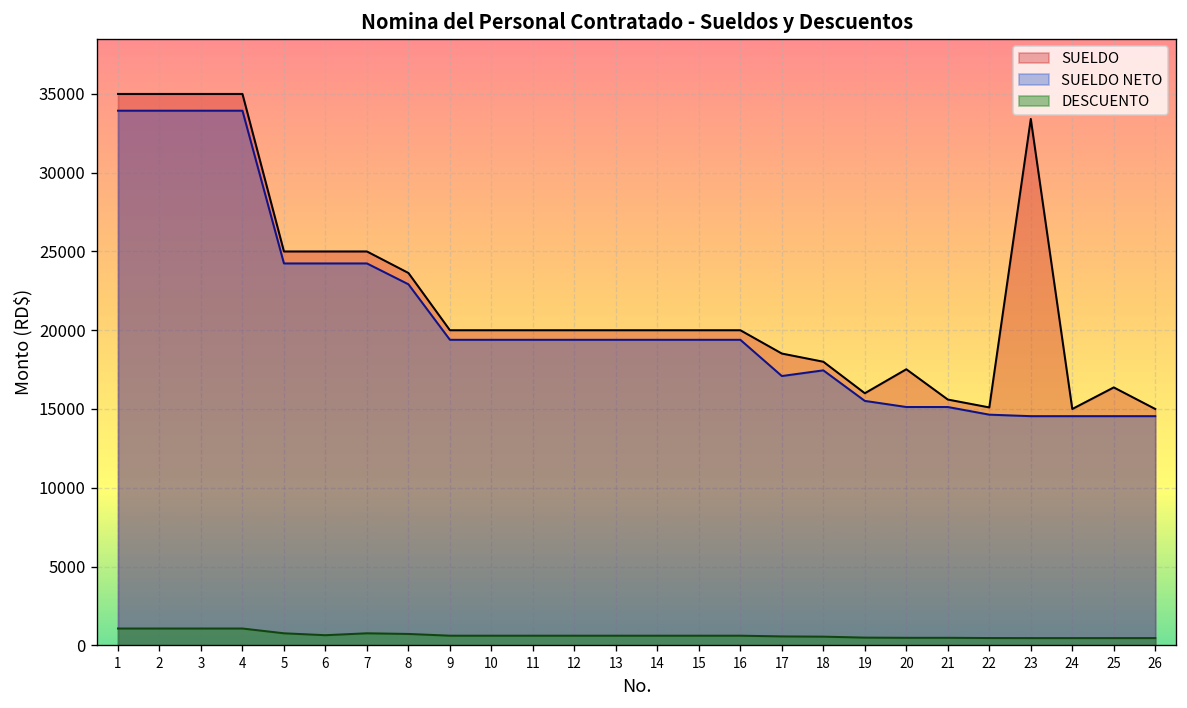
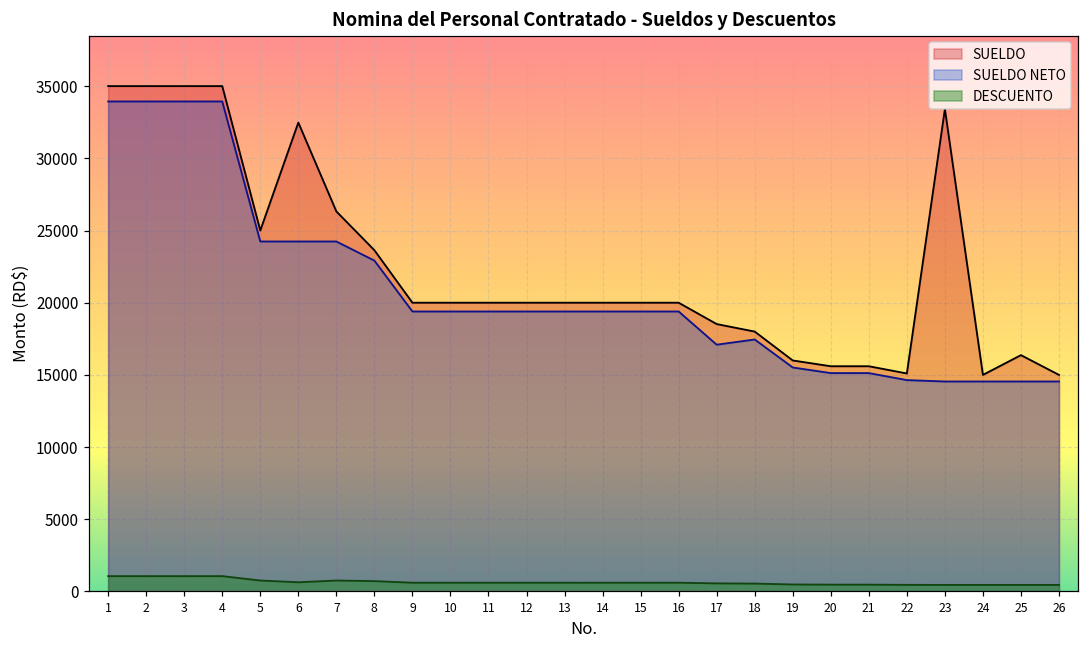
  {
    "SUELDO": {
      "1": 35000,
      "2": 35000,
      "3": 35000,
      "4": 35000,
      "5": 25000,
-     "6": 25000,
-     "7": 25000,
+     "6": 32500,
+     "7": 26300,
      "8": 23600,
      "9": 20000,
      "10": 20000,
      "11": 20000,
      "12": 20000,
      "13": 20000,
      "14": 20000,
      "15": 20000,
      "16": 20000,
      "17": 18500,
      "18": 18000,
      "19": 16000,
-     "20": 17500,
+     "20": 15600,
      "21": 15600,
      "22": 15100,
      "24": 15000,
      "25": 16400,
      "26": 15000
    },
    "SUELDO NETO": {
      "1": 33900,
      "2": 33900,
      "3": 33900,
      "4": 33900,
      "5": 24200,
      "6": 24200,
      "7": 24200,
      "8": 22900,
      "9": 19400,
      "10": 19400,
      "11": 19400,
      "12": 19400,
      "13": 19400,
      "14": 19400,
      "15": 19400,
      "16": 19400,
      "17": 17100,
      "18": 17500,
      "19": 15500,
      "20": 15100,
      "21": 15100,
      "22": 14600,
      "23": 14500,
      "24": 14500,
      "25": 14500,
      "26": 14500
    },
    "DESCUENTO": {
      "1": 1100,
      "2": 1100,
      "3": 1100,
      "4": 1100,
      "5": 800,
      "6": 600,
      "7": 800,
      "8": 700,
      "9": 600,
      "10": 600,
      "11": 600,
      "12": 600,
      "13": 600,
      "14": 600,
      "15": 600,
      "16": 600,
      "17": 600,
      "18": 500,
      "19": 500,
      "20": 500,
      "21": 500,
      "22": 500,
      "23": 500,
      "24": 500,
      "25": 500,
      "26": 500
    }
  }
